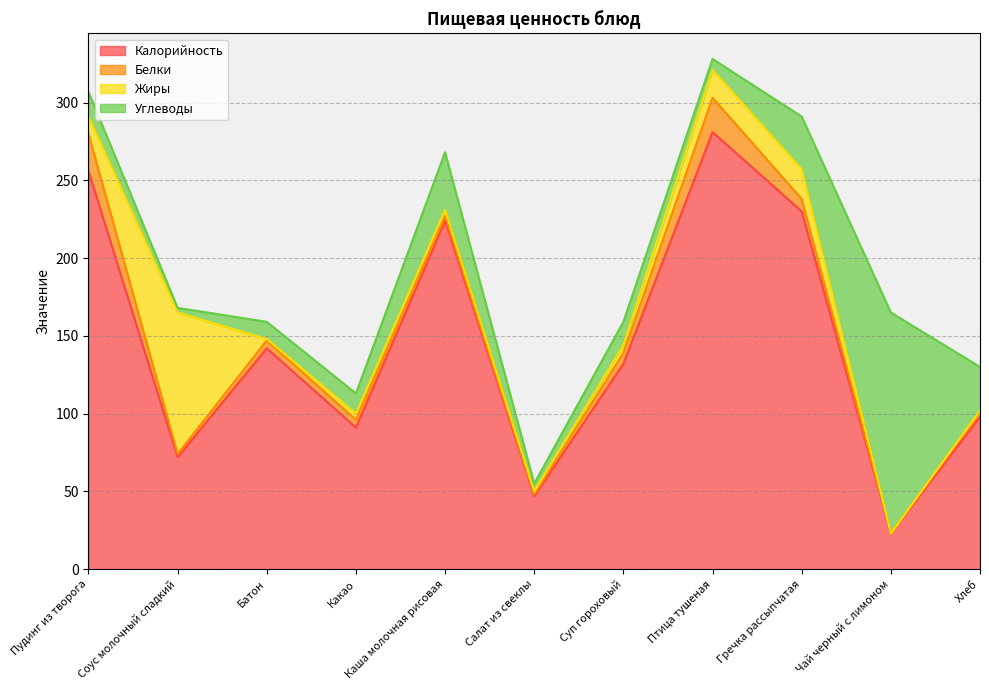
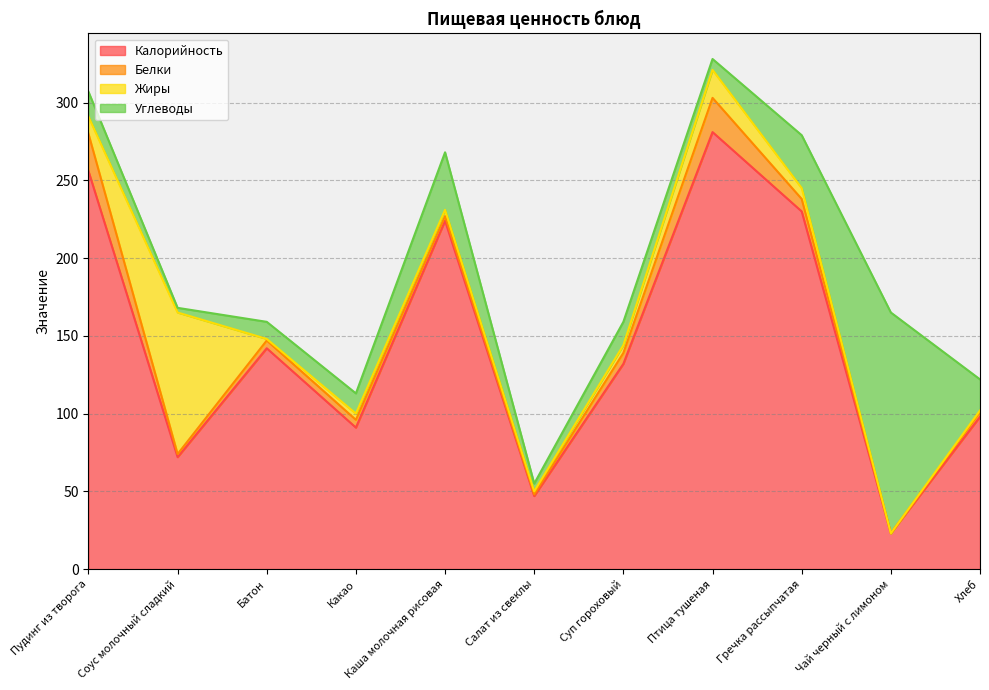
  {
    "Калорийность": {
      "Пудинг из творога": 256,
      "Соус молочный сладкий": 72,
      "Батон": 142,
      "Какао": 91,
      "Каша молочная рисовая": 224,
      "Суп гороховый": 132,
      "Птица тушеная": 281,
      "Гречка рассыпчатая": 230,
      "Хлеб": 98
    },
    "Белки": {
      "Пудинг из творога": 24,
      "Соус молочный сладкий": 2,
      "Какао": 5,
      "Каша молочная рисовая": 3,
      "Суп гороховый": 7,
      "Птица тушеная": 22,
      "Гречка рассыпчатая": 8
    },
    "Жиры": {
      "Пудинг из творога": 11,
      "Соус молочный сладкий": 91,
      "Какао": 4,
      "Каша молочная рисовая": 4,
      "Салат из свеклы": 2,
      "Суп гороховый": 5,
      "Птица тушеная": 18,
-     "Гречка рассыпчатая": 19
+     "Гречка рассыпчатая": 7
    },
    "Углеводы": {
      "Пудинг из творога": 16,
      "Соус молочный сладкий": 3,
      "Батон": 11,
      "Какао": 13,
      "Каша молочная рисовая": 37,
      "Салат из свеклы": 5,
      "Суп гороховый": 15,
      "Птица тушеная": 7,
      "Гречка рассыпчатая": 34,
      "Чай черный с лимоном": 142,
-     "Хлеб": 28
+     "Хлеб": 20
    }
  }
